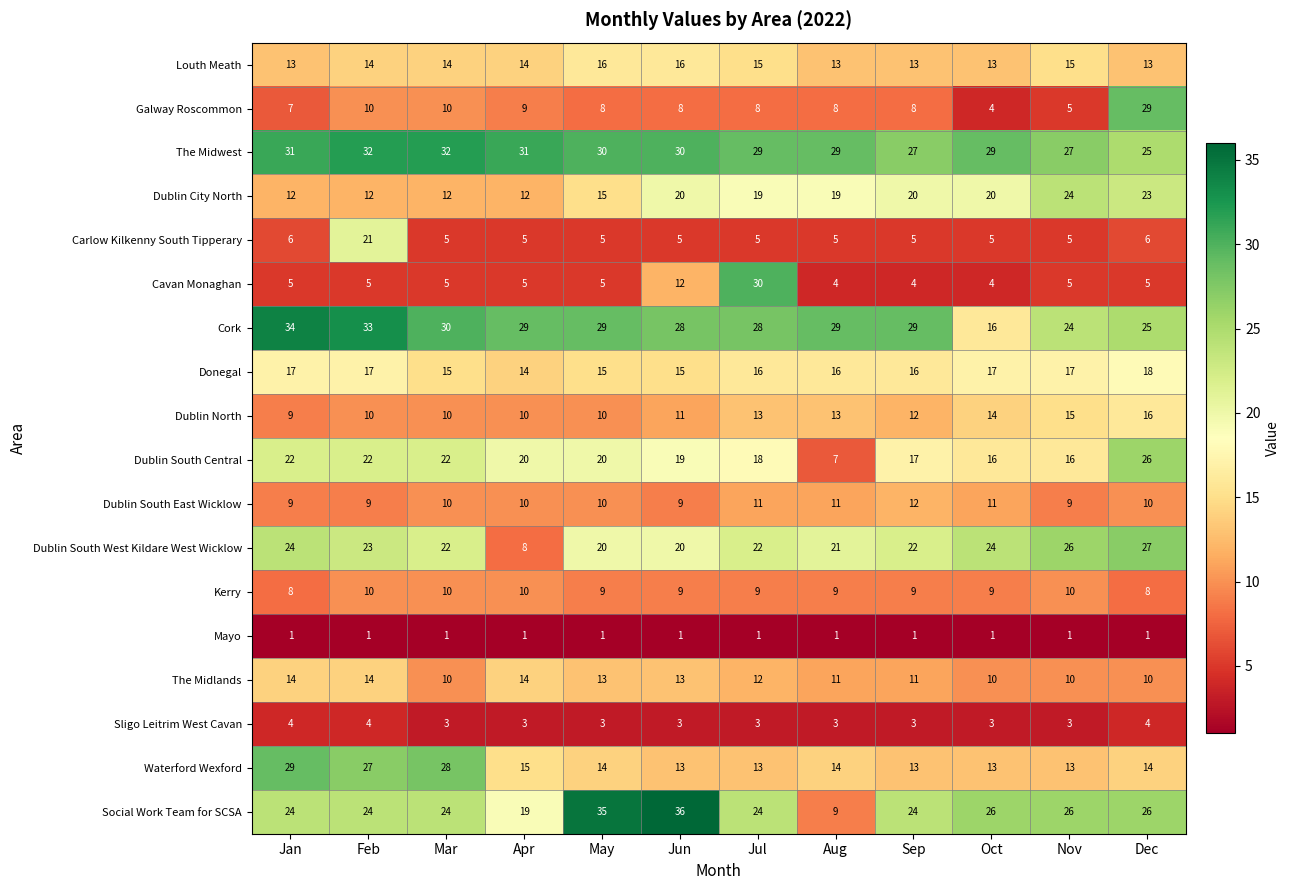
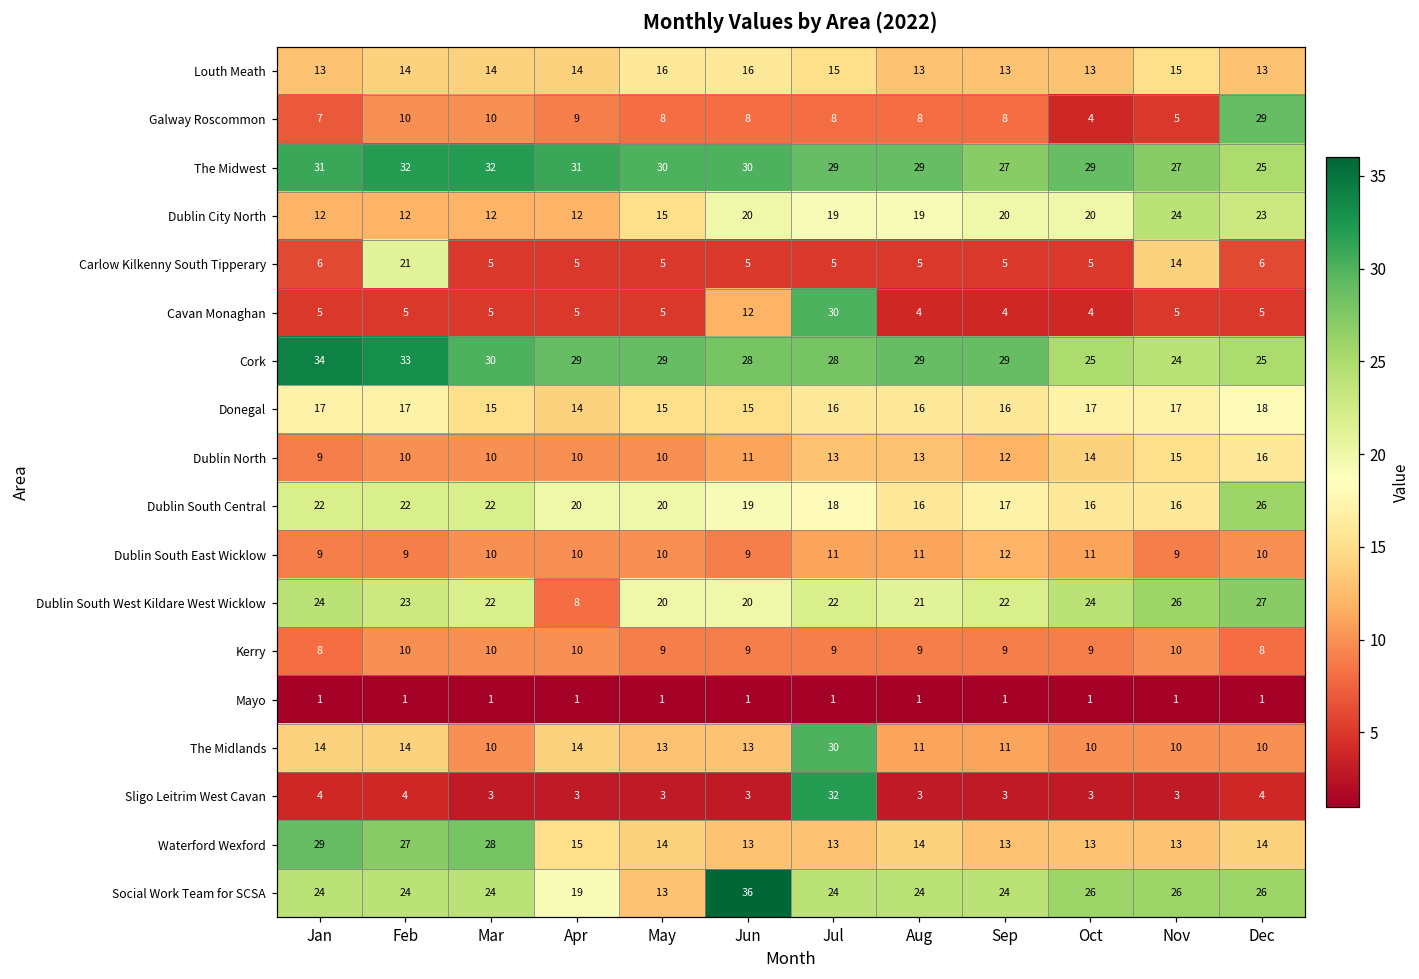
  {
    "Carlow Kilkenny South Tipperary": {
      "Jan": 6,
      "Feb": 21,
      "Mar": 5,
      "Apr": 5,
      "May": 5,
      "Jun": 5,
      "Jul": 5,
      "Aug": 5,
      "Sep": 5,
      "Oct": 5,
-     "Nov": 5,
+     "Nov": 14,
      "Dec": 6
    },
    "Cork": {
      "Jan": 34,
      "Feb": 33,
      "Mar": 30,
      "Apr": 29,
      "May": 29,
      "Jun": 28,
      "Jul": 28,
      "Aug": 29,
      "Sep": 29,
-     "Oct": 16,
+     "Oct": 25,
      "Nov": 24,
      "Dec": 25
    },
    "Dublin South Central": {
      "Jan": 22,
      "Feb": 22,
      "Mar": 22,
      "Apr": 20,
      "May": 20,
      "Jun": 19,
      "Jul": 18,
-     "Aug": 7,
+     "Aug": 16,
      "Sep": 17,
      "Oct": 16,
      "Nov": 16,
      "Dec": 26
    },
    "The Midlands": {
      "Jan": 14,
      "Feb": 14,
      "Mar": 10,
      "Apr": 14,
      "May": 13,
      "Jun": 13,
-     "Jul": 12,
+     "Jul": 30,
      "Aug": 11,
      "Sep": 11,
      "Oct": 10,
      "Nov": 10,
      "Dec": 10
    },
    "Sligo Leitrim West Cavan": {
      "Jan": 4,
      "Feb": 4,
      "Mar": 3,
      "Apr": 3,
      "May": 3,
      "Jun": 3,
-     "Jul": 3,
+     "Jul": 32,
      "Aug": 3,
      "Sep": 3,
      "Oct": 3,
      "Nov": 3,
      "Dec": 4
    },
    "Social Work Team for SCSA": {
      "Jan": 24,
      "Feb": 24,
      "Mar": 24,
      "Apr": 19,
-     "May": 35,
+     "May": 13,
      "Jun": 36,
      "Jul": 24,
-     "Aug": 9,
+     "Aug": 24,
      "Sep": 24,
      "Oct": 26,
      "Nov": 26,
      "Dec": 26
    }
  }
